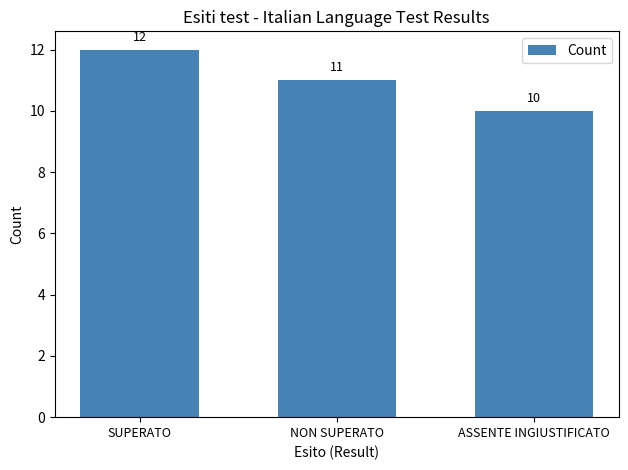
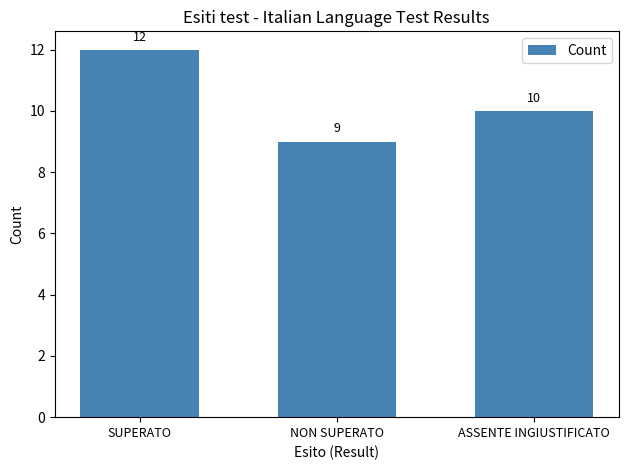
  {
    "SUPERATO": 12,
-   "NON SUPERATO": 11,
+   "NON SUPERATO": 9,
    "ASSENTE INGIUSTIFICATO": 10
  }
